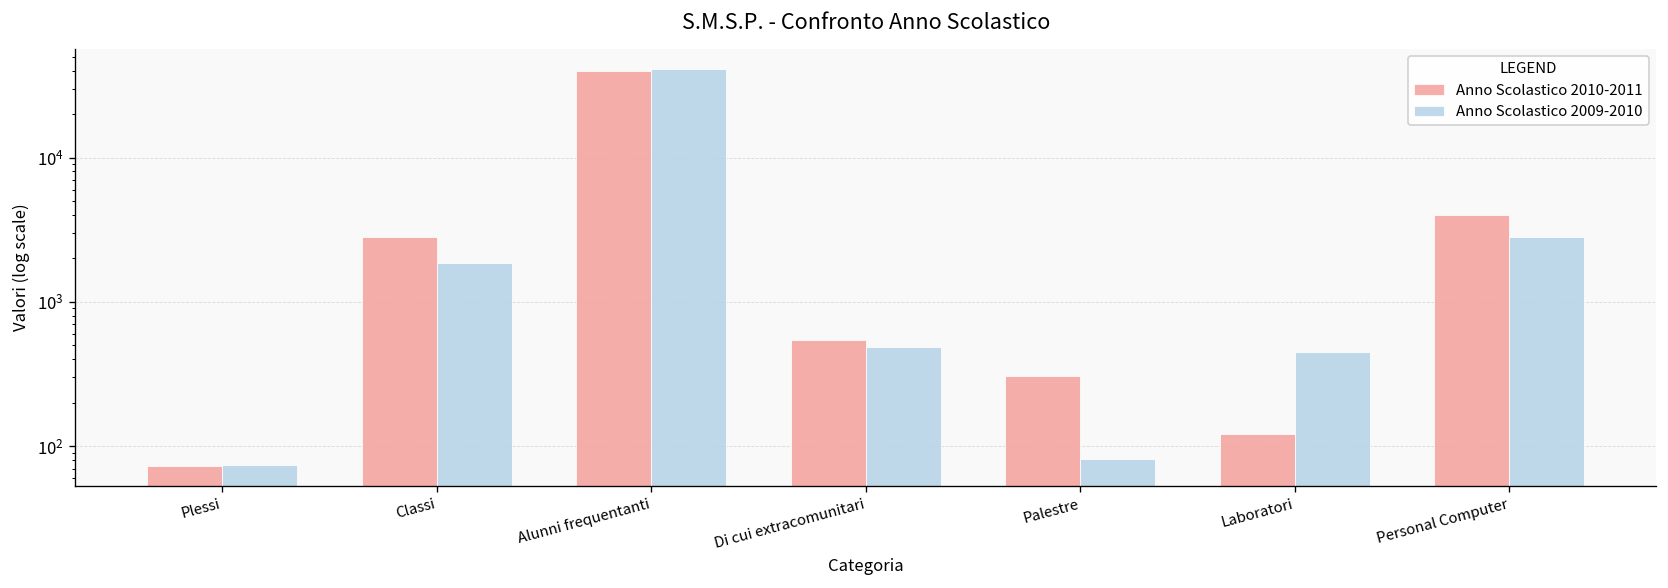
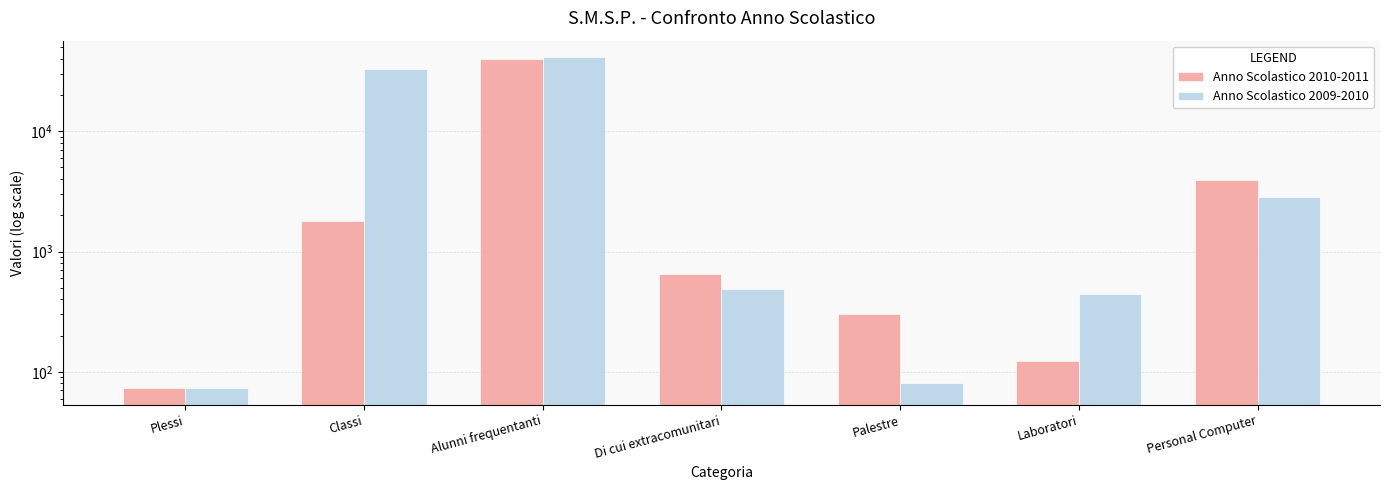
  {
    "Anno Scolastico 2010-2011": {
      "Plessi": 70,
-     "Classi": 2800,
+     "Classi": 1800,
      "Alunni frequentanti": 40000,
-     "Di cui extracomunitari": 500,
+     "Di cui extracomunitari": 600,
      "Palestre": 300,
      "Laboratori": 120,
      "Personal Computer": 4000
    },
    "Anno Scolastico 2009-2010": {
      "Plessi": 70,
-     "Classi": 1900,
+     "Classi": 33000,
      "Alunni frequentanti": 41000,
      "Di cui extracomunitari": 490,
      "Palestre": 80,
      "Laboratori": 450,
      "Personal Computer": 2800
    }
  }
